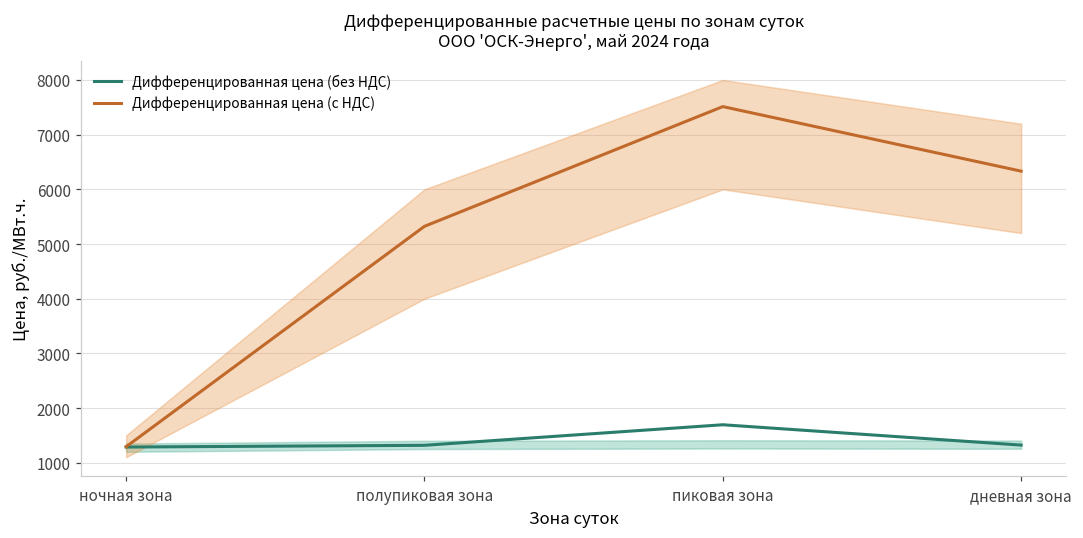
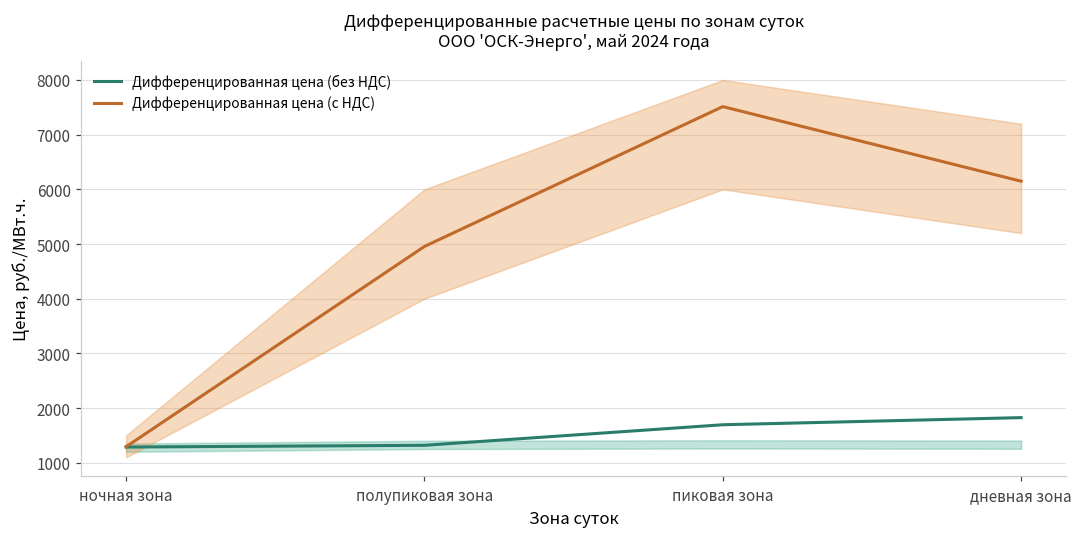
  {
    "Дифференцированная цена (без НДС)": {
      "полупиковая зона": 1300,
      "пиковая зона": 1700,
-     "дневная зона": 1300
+     "дневная зона": 1800
    },
    "Дифференцированная цена (с НДС)": {
-     "полупиковая зона": 5300,
+     "полупиковая зона": 5000,
      "пиковая зона": 7500,
-     "дневная зона": 6300
+     "дневная зона": 6100
    }
  }
